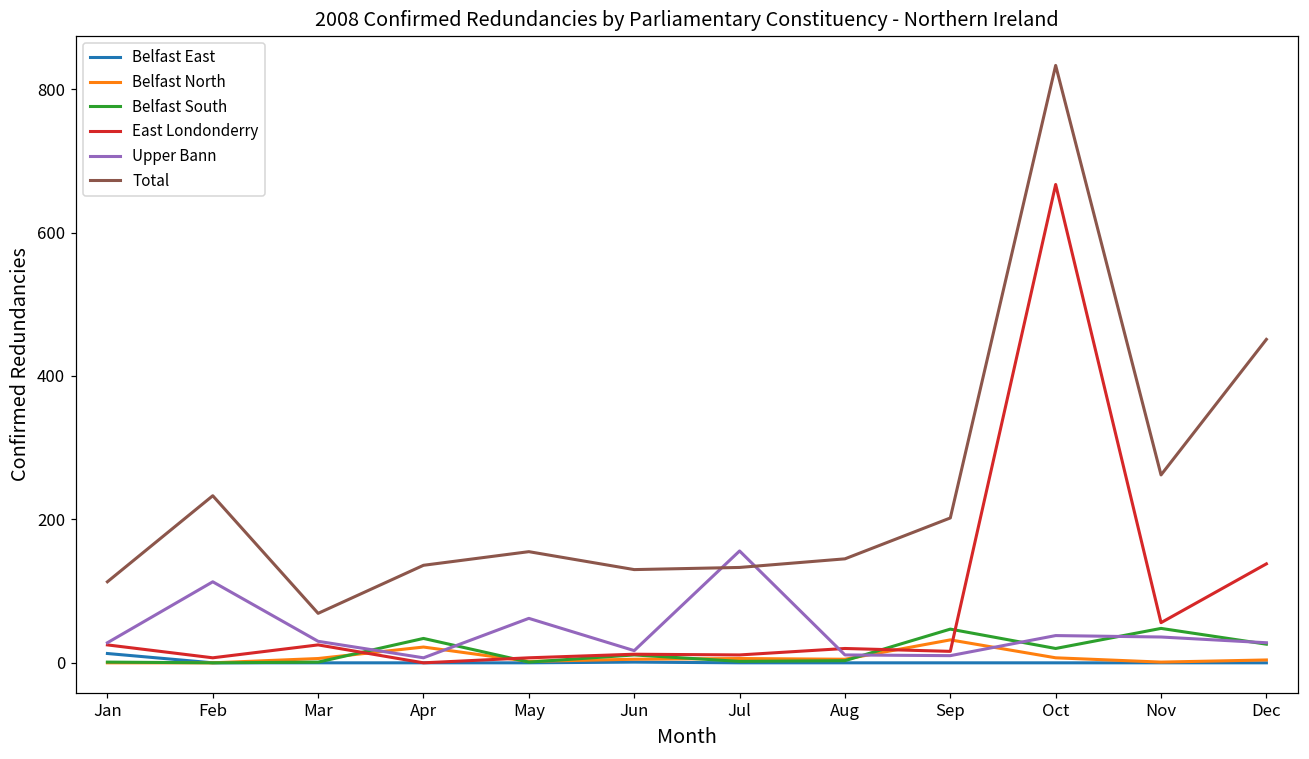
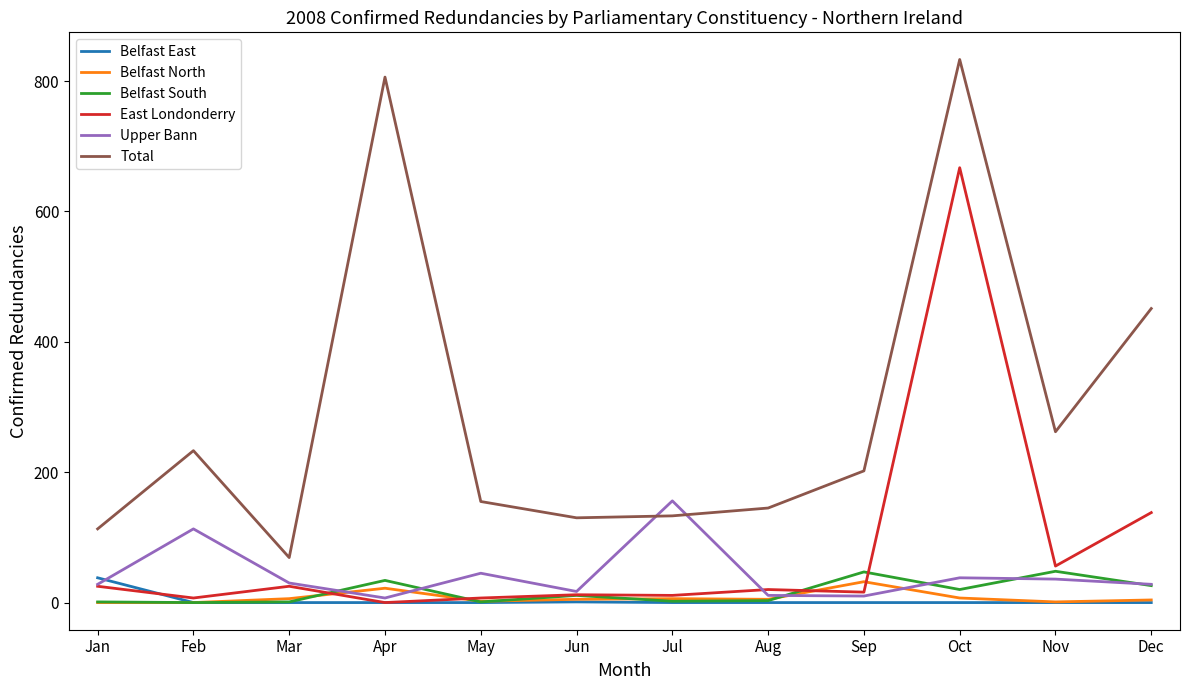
  {
    "Belfast East": {
-     "Jan": 10,
+     "Jan": 40,
      "Jun": 0,
      "Sep": 0,
      "Oct": 0,
      "Dec": 0
    },
    "Belfast North": {
      "Mar": 10,
      "Apr": 20,
      "Jun": 10,
      "Jul": 10,
      "Sep": 30,
      "Oct": 10,
      "Dec": 0
    },
    "Belfast South": {
      "Apr": 30,
      "Sep": 50,
      "Oct": 20,
      "Nov": 50
    },
    "East Londonderry": {
      "Feb": 10,
      "Mar": 30,
      "May": 10,
      "Jul": 10,
      "Aug": 20,
      "Sep": 20,
      "Oct": 670,
      "Nov": 60,
      "Dec": 140
    },
    "Upper Bann": {
      "Feb": 110,
      "Mar": 30,
      "Apr": 10,
-     "May": 60,
+     "May": 50,
      "Jun": 20,
      "Jul": 160,
      "Aug": 10,
      "Sep": 10,
      "Oct": 40,
      "Nov": 40
    },
    "Total": {
      "Jan": 110,
      "Feb": 230,
      "Mar": 70,
-     "Apr": 140,
+     "Apr": 810,
      "May": 160,
      "Jun": 130,
      "Jul": 130,
      "Aug": 150,
      "Sep": 200,
      "Oct": 830,
      "Nov": 260,
      "Dec": 450
    }
  }
